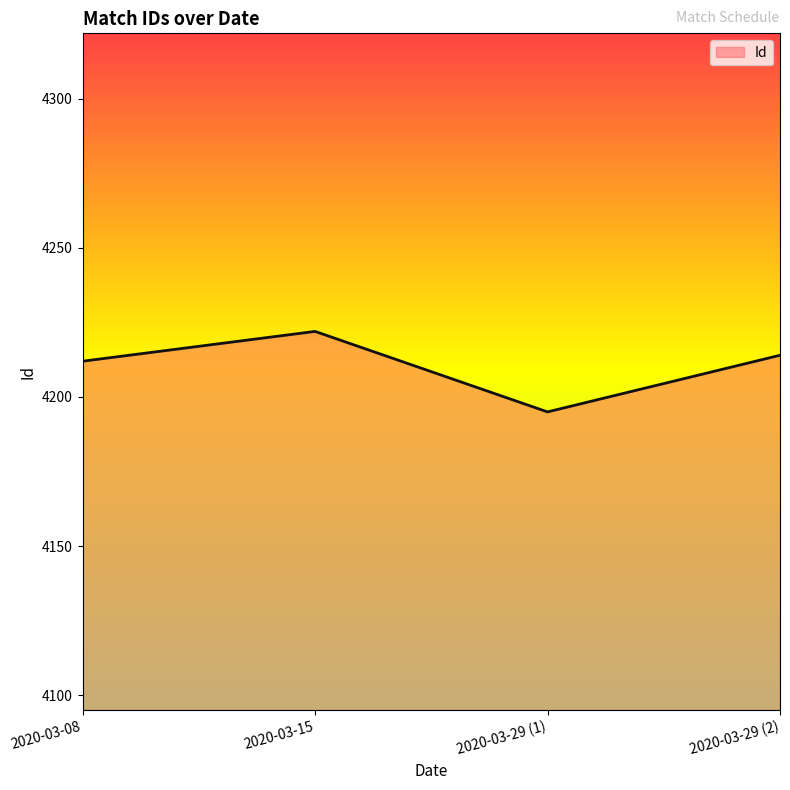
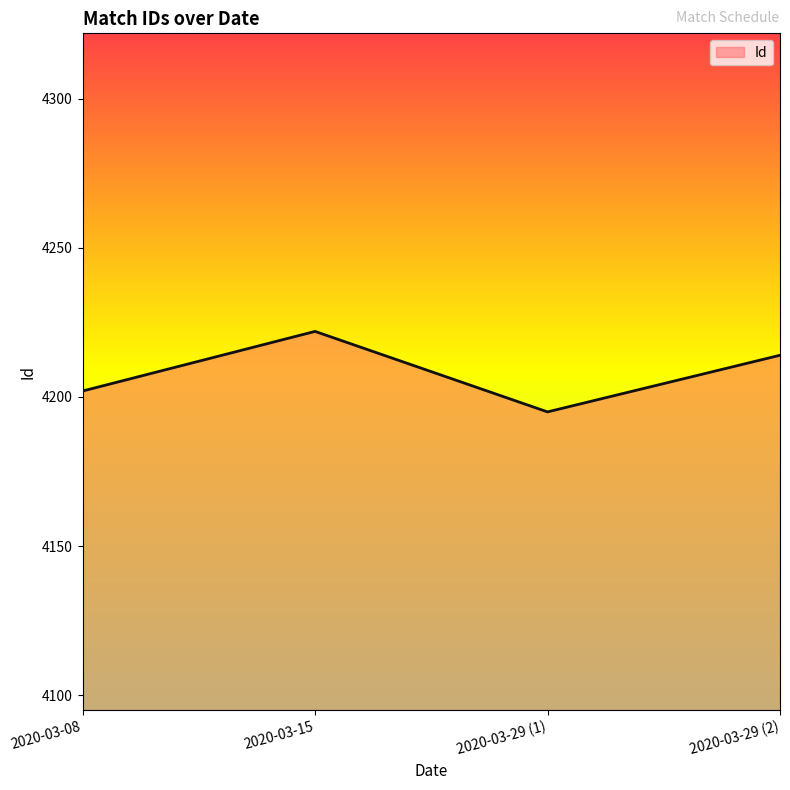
  {
-   "2020-03-08": 4212,
+   "2020-03-08": 4202,
    "2020-03-15": 4222,
    "2020-03-29 (1)": 4195,
    "2020-03-29 (2)": 4214
  }
